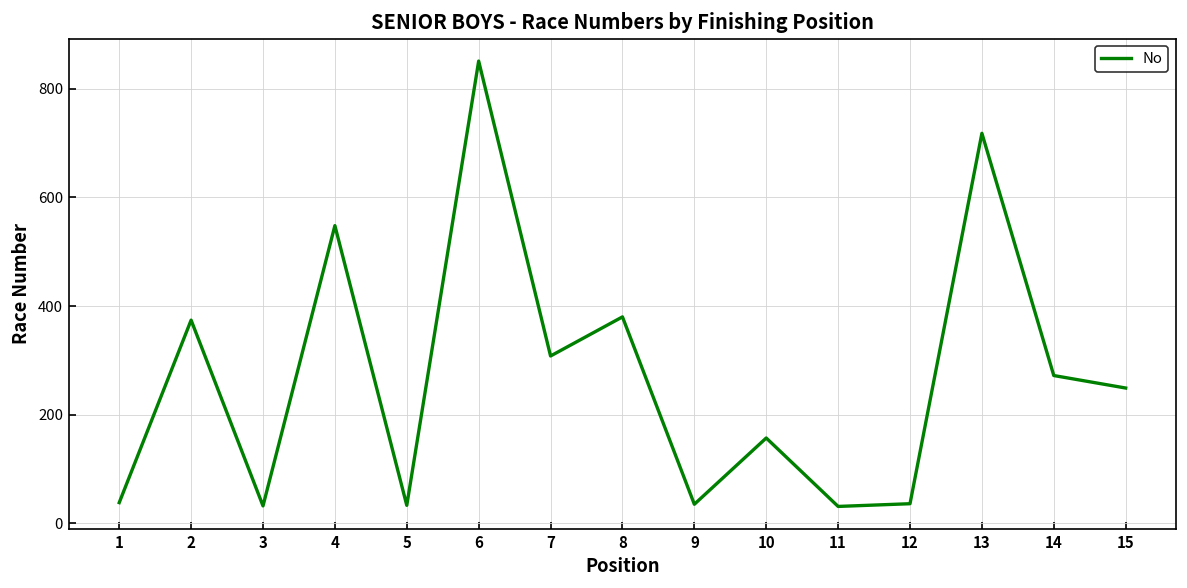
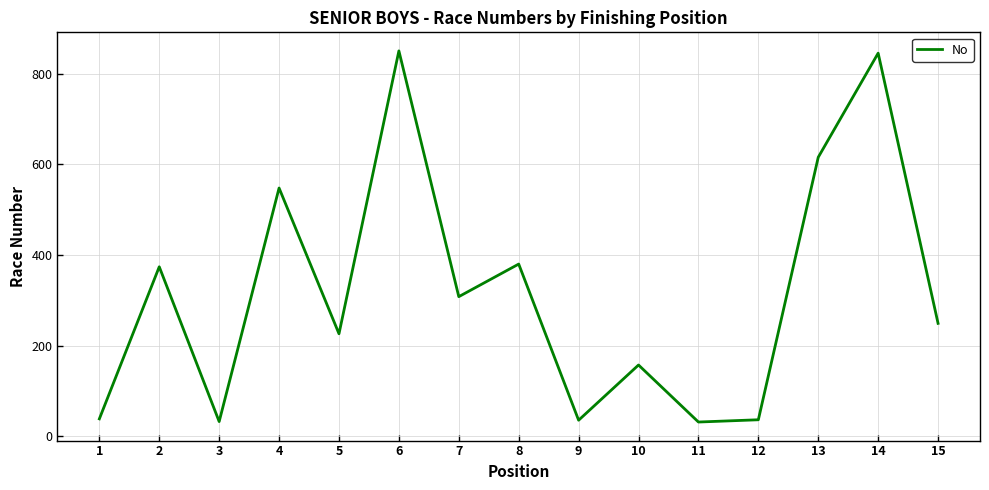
  {
    "1": 40,
    "2": 370,
    "3": 30,
    "4": 550,
-   "5": 30,
+   "5": 230,
    "6": 850,
    "7": 310,
    "8": 380,
    "9": 40,
    "10": 160,
    "11": 30,
    "12": 40,
-   "13": 720,
-   "14": 270,
+   "13": 620,
+   "14": 850,
    "15": 250
  }
